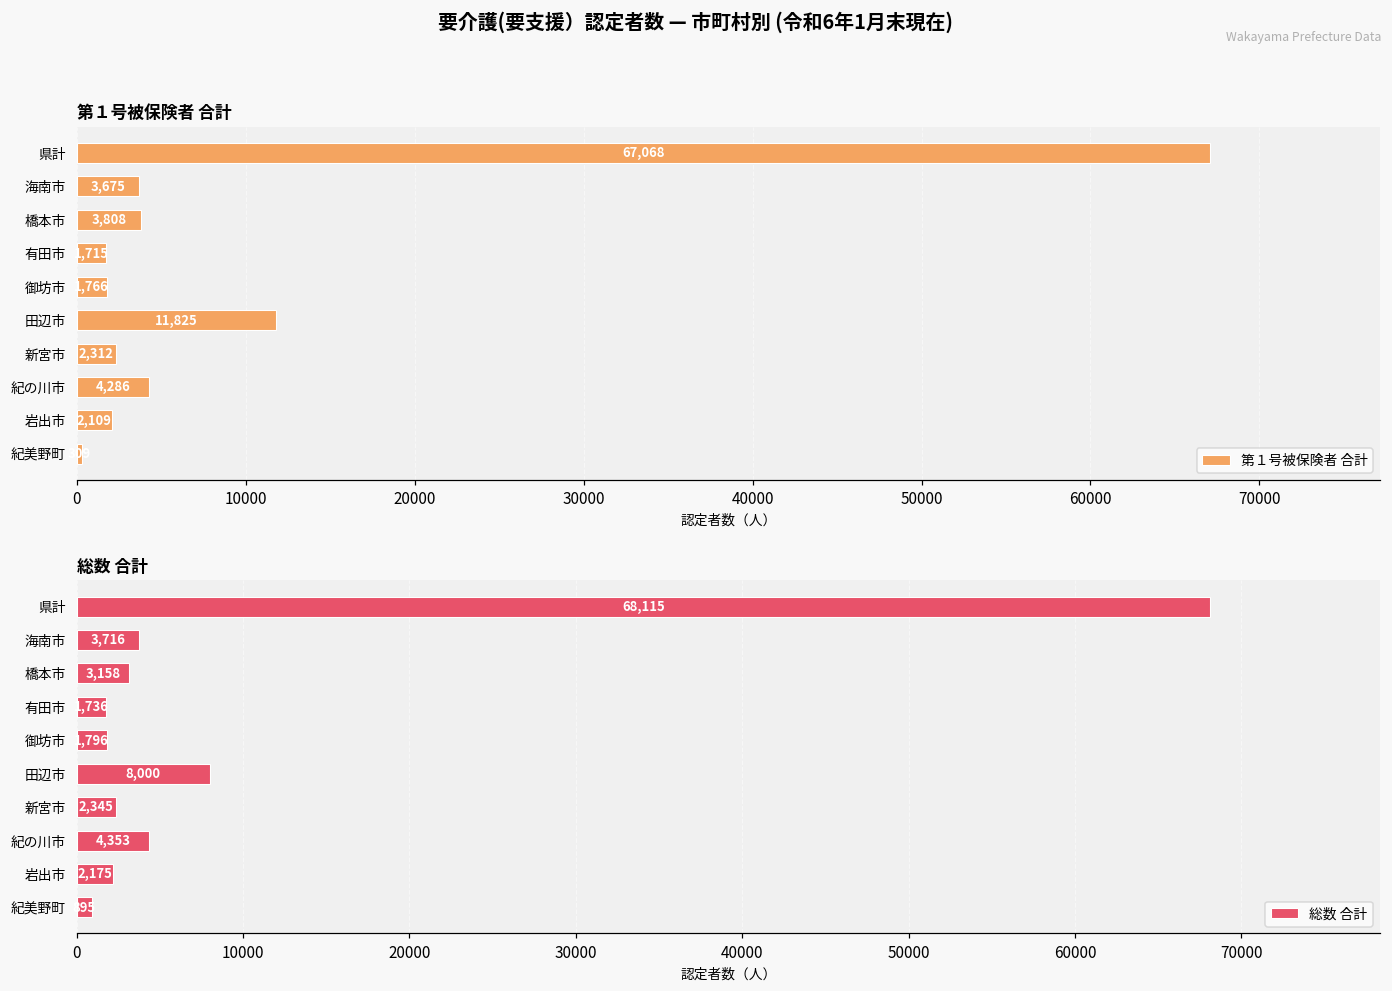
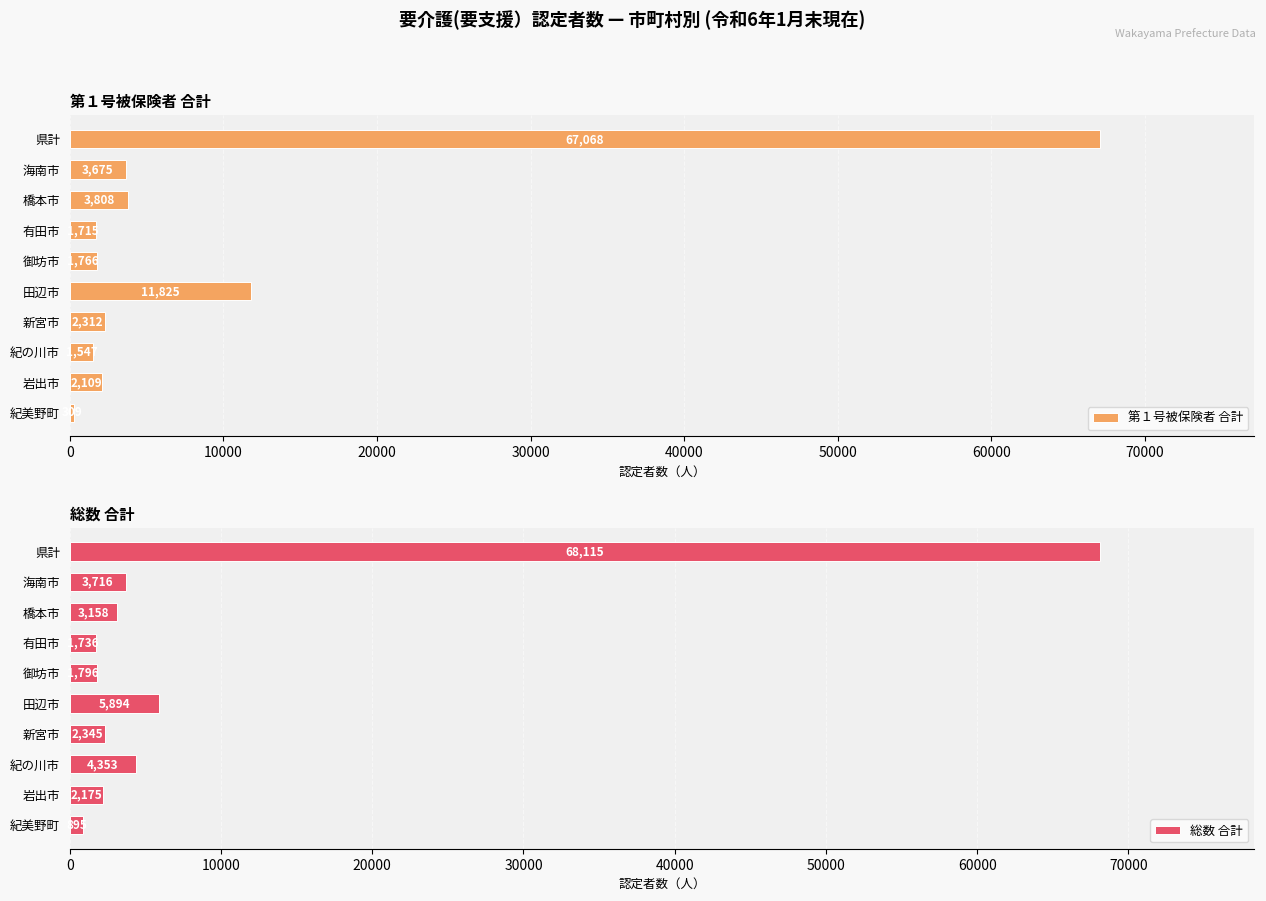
  {
    "第１号被保険者 合計": {
      "県計": "67,068",
      "海南市": "3,675",
      "橋本市": "3,808",
      "有田市": "1,715",
      "御坊市": "1,766",
      "田辺市": "11,825",
      "新宮市": "2,312",
-     "紀の川市": "4,286",
+     "紀の川市": "1,547",
      "岩出市": "2,109"
    },
    "総数 合計": {
      "県計": "68,115",
      "海南市": "3,716",
      "橋本市": "3,158",
      "有田市": "1,736",
      "御坊市": "1,796",
-     "田辺市": "8,000",
+     "田辺市": "5,894",
      "新宮市": "2,345",
      "紀の川市": "4,353",
      "岩出市": "2,175"
    }
  }
